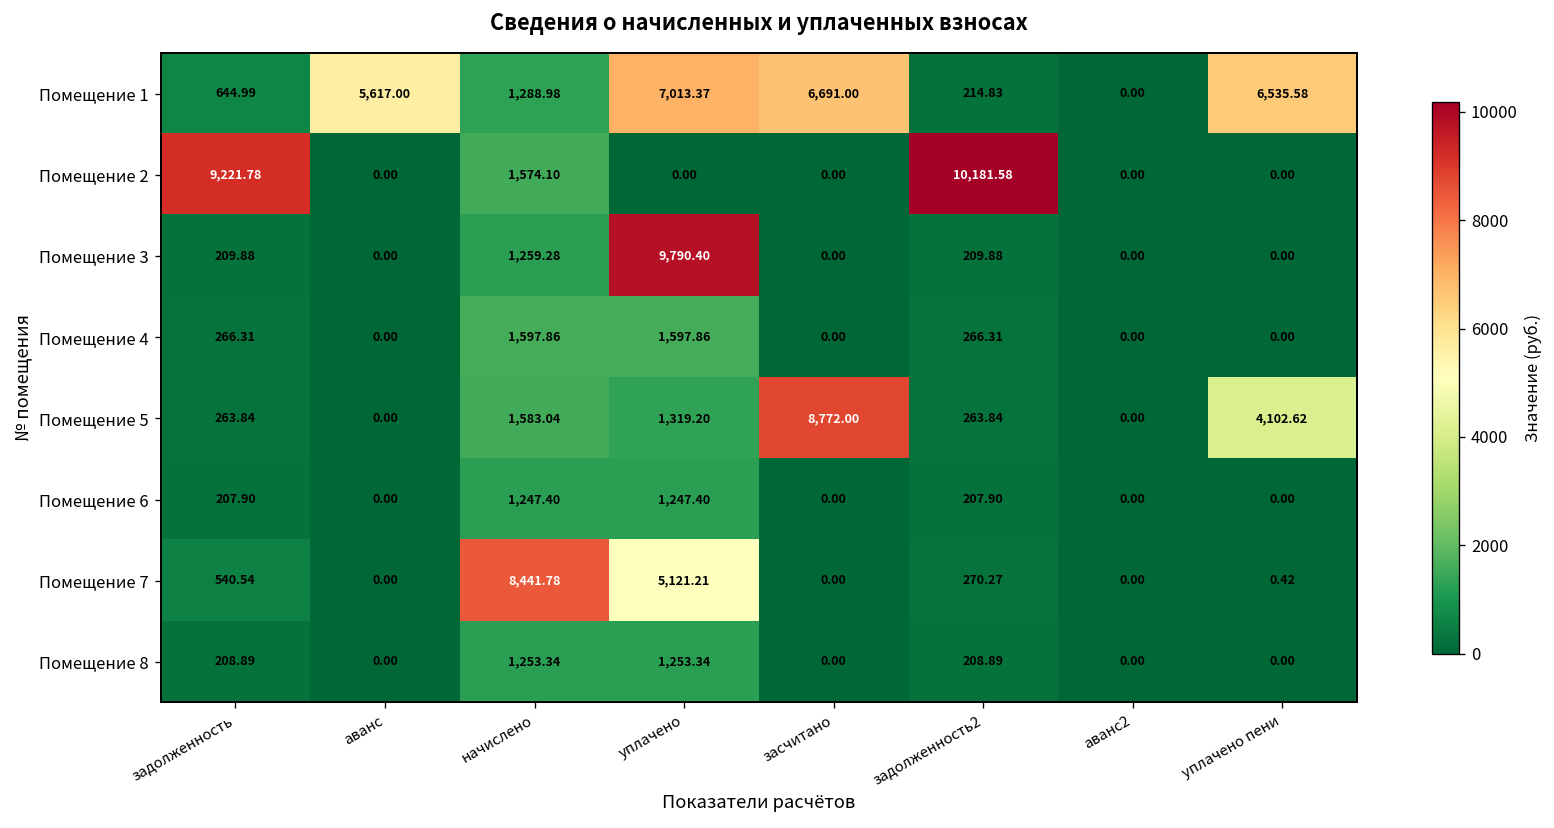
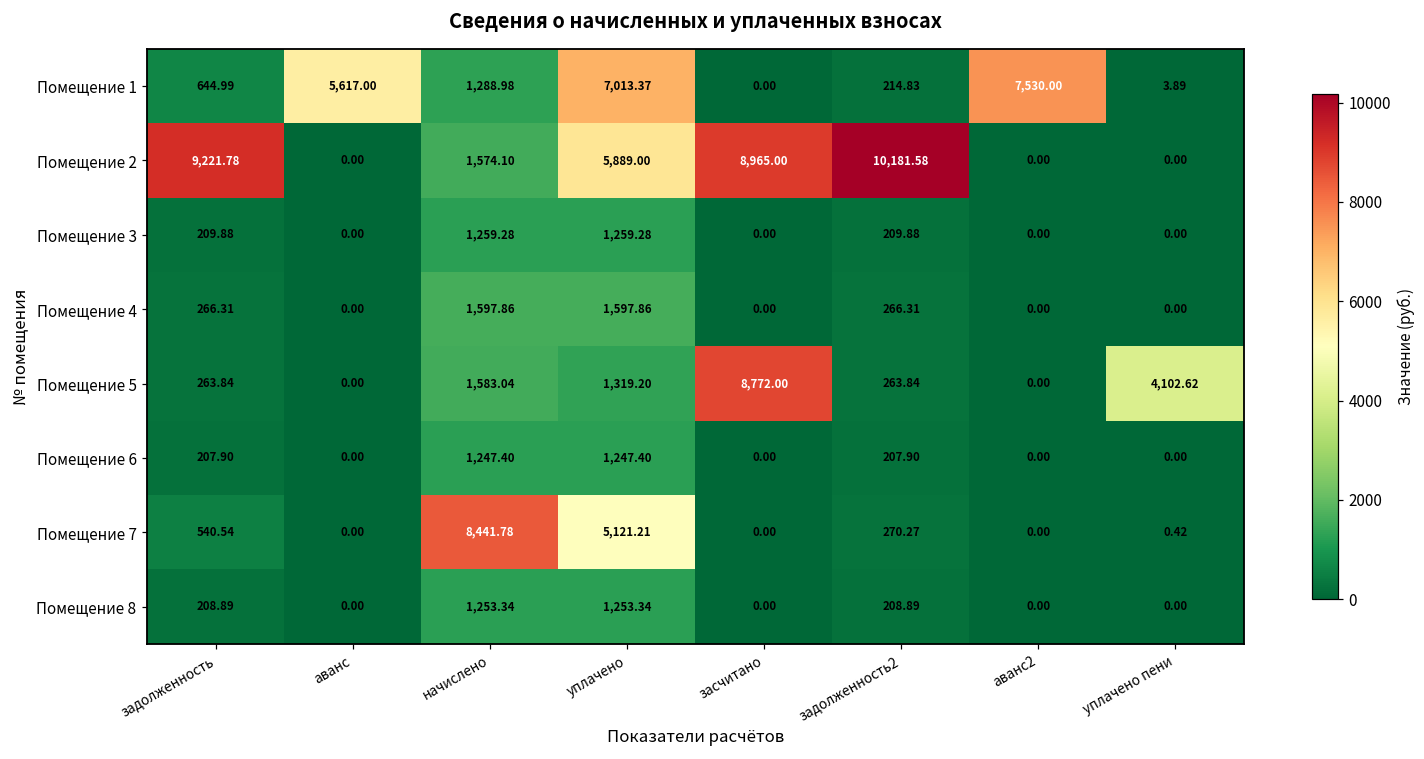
  {
    "Помещение 1": {
      "задолженность": "644.99",
      "аванс": "5,617.00",
      "начислено": "1,288.98",
      "уплачено": "7,013.37",
-     "засчитано": "6,691.00",
+     "засчитано": "0.00",
      "задолженность2": "214.83",
-     "аванс2": "0.00",
-     "уплачено пени": "6,535.58"
+     "аванс2": "7,530.00",
+     "уплачено пени": "3.89"
    },
    "Помещение 2": {
      "задолженность": "9,221.78",
      "аванс": "0.00",
      "начислено": "1,574.10",
-     "уплачено": "0.00",
-     "засчитано": "0.00",
+     "уплачено": "5,889.00",
+     "засчитано": "8,965.00",
      "задолженность2": "10,181.58",
      "аванс2": "0.00",
      "уплачено пени": "0.00"
    },
    "Помещение 3": {
      "задолженность": "209.88",
      "аванс": "0.00",
      "начислено": "1,259.28",
-     "уплачено": "9,790.40",
+     "уплачено": "1,259.28",
      "засчитано": "0.00",
      "задолженность2": "209.88",
      "аванс2": "0.00",
      "уплачено пени": "0.00"
    },
    "Помещение 4": {
      "задолженность": "266.31",
      "аванс": "0.00",
      "начислено": "1,597.86",
      "уплачено": "1,597.86",
      "засчитано": "0.00",
      "задолженность2": "266.31",
      "аванс2": "0.00",
      "уплачено пени": "0.00"
    },
    "Помещение 5": {
      "задолженность": "263.84",
      "аванс": "0.00",
      "начислено": "1,583.04",
      "уплачено": "1,319.20",
      "засчитано": "8,772.00",
      "задолженность2": "263.84",
      "аванс2": "0.00",
      "уплачено пени": "4,102.62"
    },
    "Помещение 6": {
      "задолженность": "207.90",
      "аванс": "0.00",
      "начислено": "1,247.40",
      "уплачено": "1,247.40",
      "засчитано": "0.00",
      "задолженность2": "207.90",
      "аванс2": "0.00",
      "уплачено пени": "0.00"
    },
    "Помещение 7": {
      "задолженность": "540.54",
      "аванс": "0.00",
      "начислено": "8,441.78",
      "уплачено": "5,121.21",
      "засчитано": "0.00",
      "задолженность2": "270.27",
      "аванс2": "0.00",
      "уплачено пени": "0.42"
    },
    "Помещение 8": {
      "задолженность": "208.89",
      "аванс": "0.00",
      "начислено": "1,253.34",
      "уплачено": "1,253.34",
      "засчитано": "0.00",
      "задолженность2": "208.89",
      "аванс2": "0.00",
      "уплачено пени": "0.00"
    }
  }
